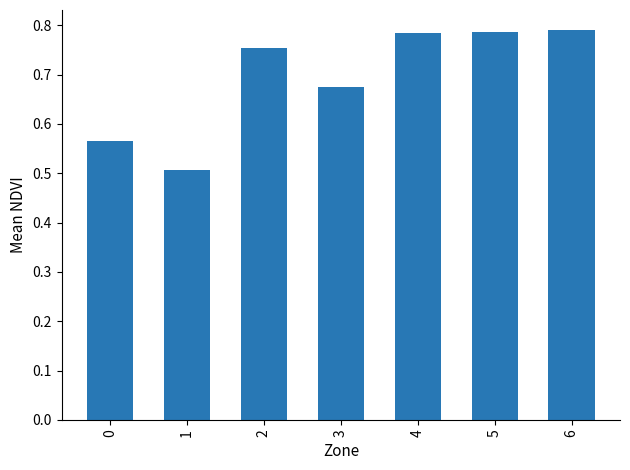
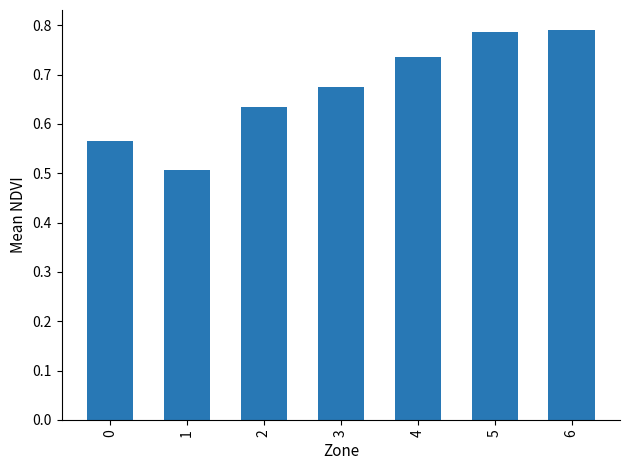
  {
    "0": 0.57,
    "1": 0.51,
-   "2": 0.75,
+   "2": 0.63,
    "3": 0.67,
-   "4": 0.78,
+   "4": 0.74,
    "5": 0.79,
    "6": 0.79
  }
